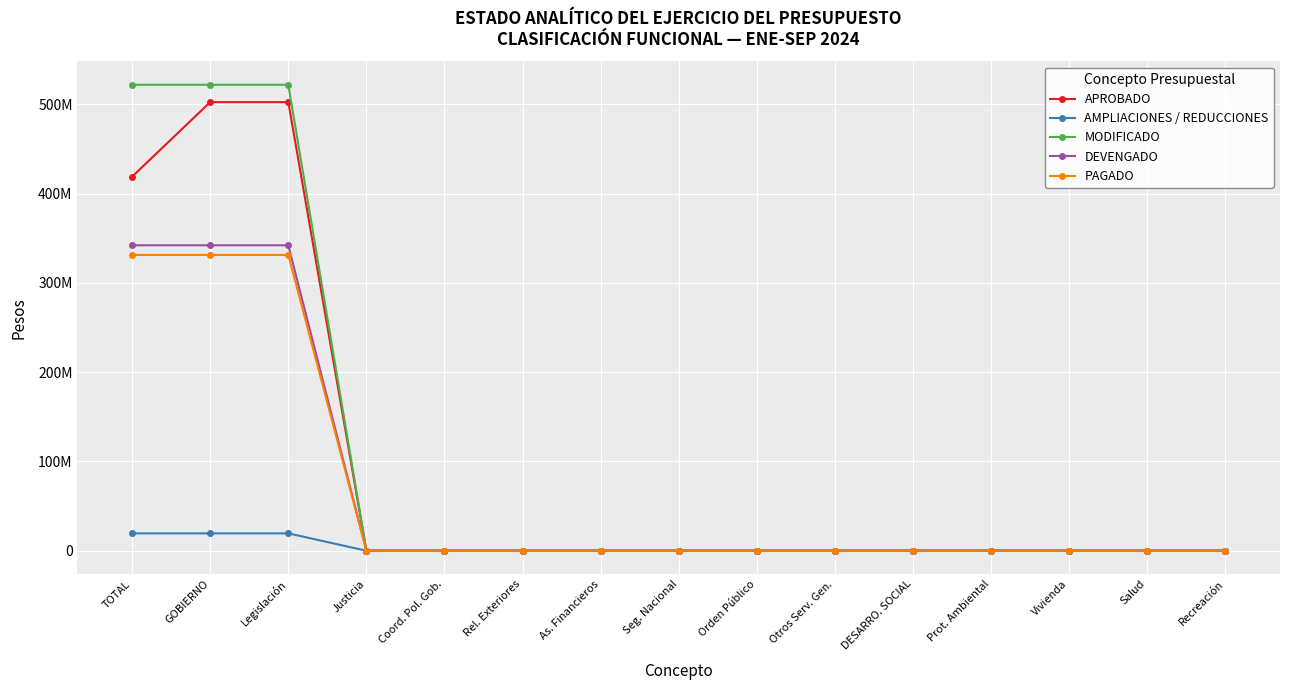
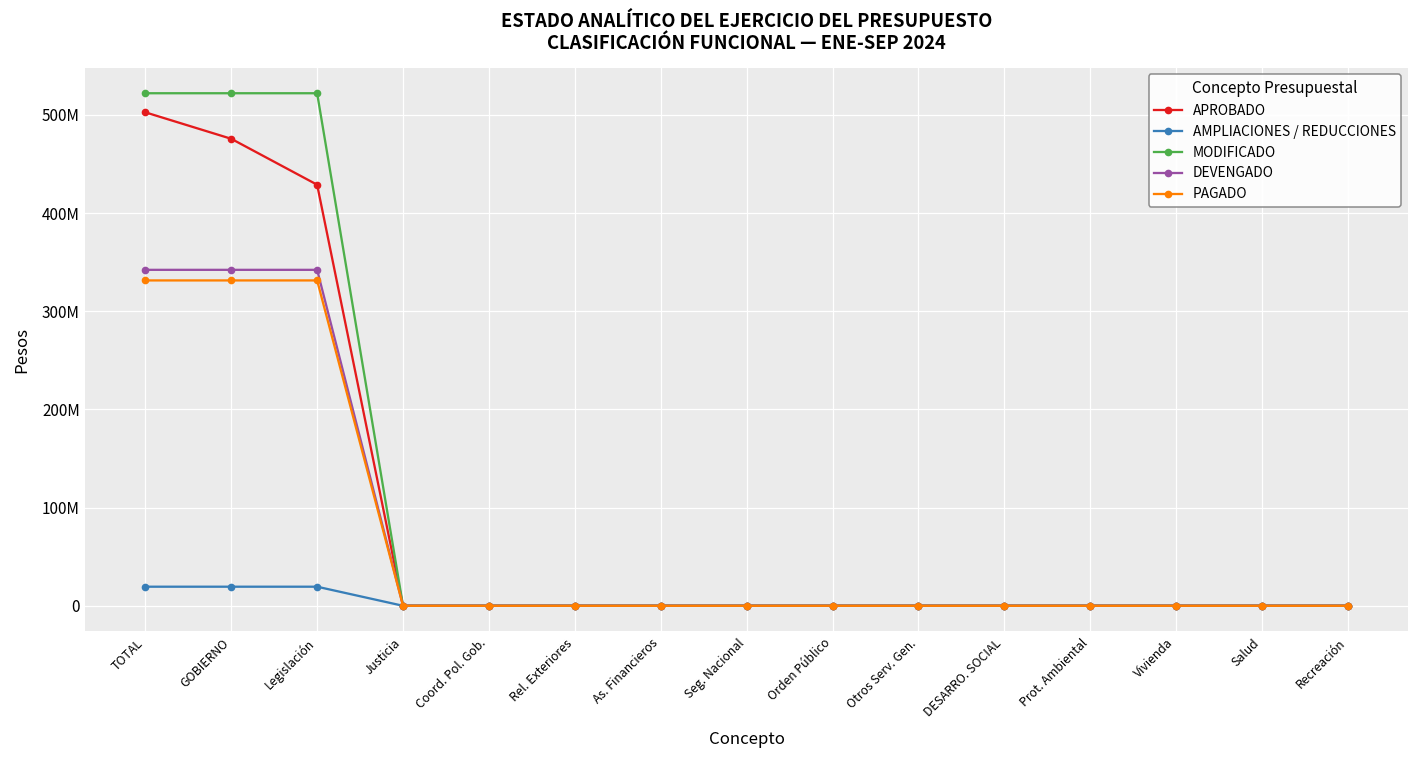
  {
    "APROBADO": {
-     "TOTAL": 420000000,
-     "GOBIERNO": 500000000,
-     "Legislación": 500000000
+     "TOTAL": 500000000,
+     "GOBIERNO": 480000000,
+     "Legislación": 430000000
    },
    "AMPLIACIONES / REDUCCIONES": {
      "TOTAL": 20000000,
      "GOBIERNO": 20000000,
      "Legislación": 20000000
    },
    "MODIFICADO": {
      "TOTAL": 520000000,
      "GOBIERNO": 520000000,
      "Legislación": 520000000
    },
    "DEVENGADO": {
      "TOTAL": 340000000,
      "GOBIERNO": 340000000,
      "Legislación": 340000000
    },
    "PAGADO": {
      "TOTAL": 330000000,
      "GOBIERNO": 330000000,
      "Legislación": 330000000
    }
  }
